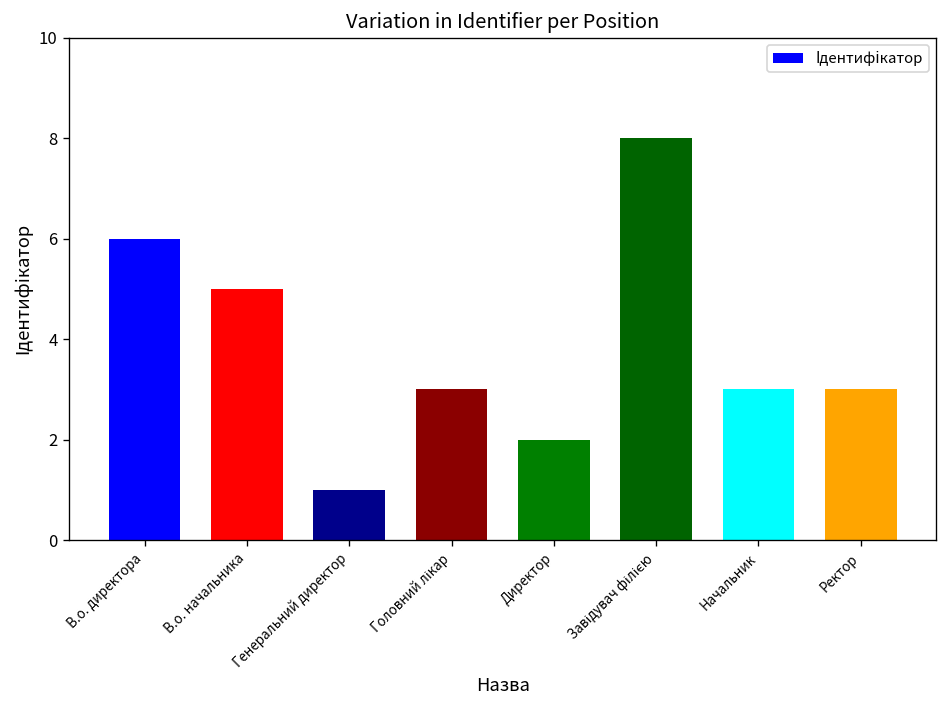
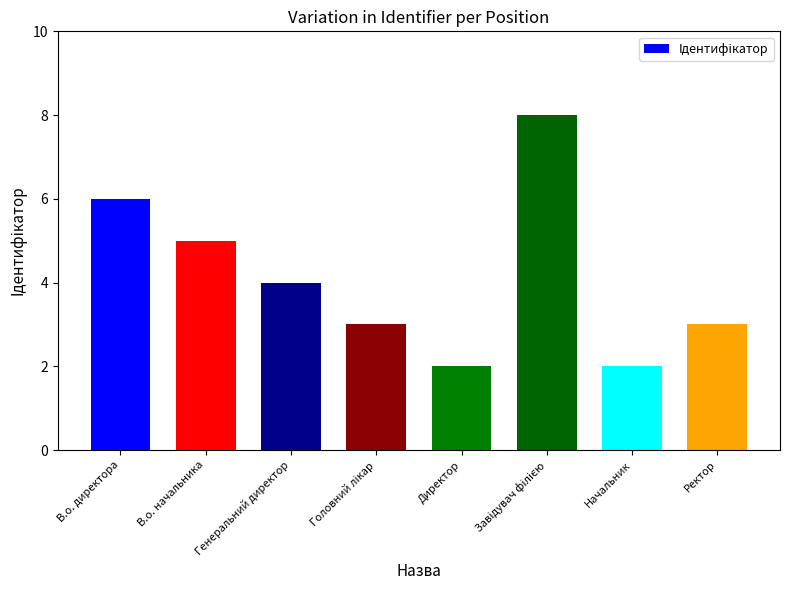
  {
    "В.о. директора": 6,
    "В.о. начальника": 5,
-   "Генеральний директор": 1,
+   "Генеральний директор": 4,
    "Головний лікар": 3,
    "Директор": 2,
    "Завідувач філією": 8,
-   "Начальник": 3,
+   "Начальник": 2,
    "Ректор": 3
  }
